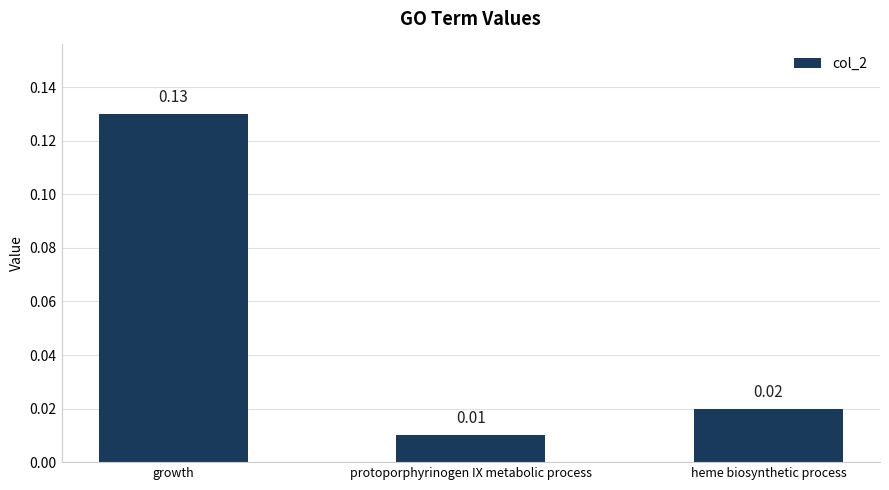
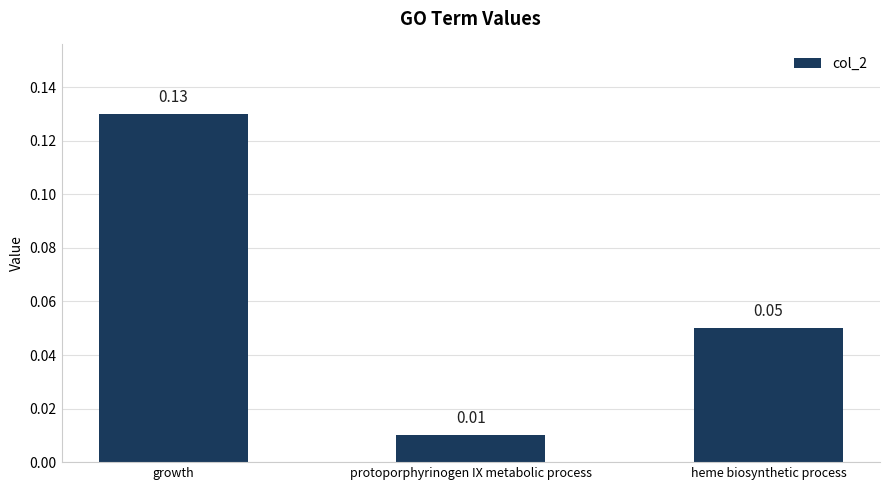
  {
    "growth": 0.13,
    "protoporphyrinogen IX metabolic process": 0.01,
-   "heme biosynthetic process": 0.02
+   "heme biosynthetic process": 0.05
  }
